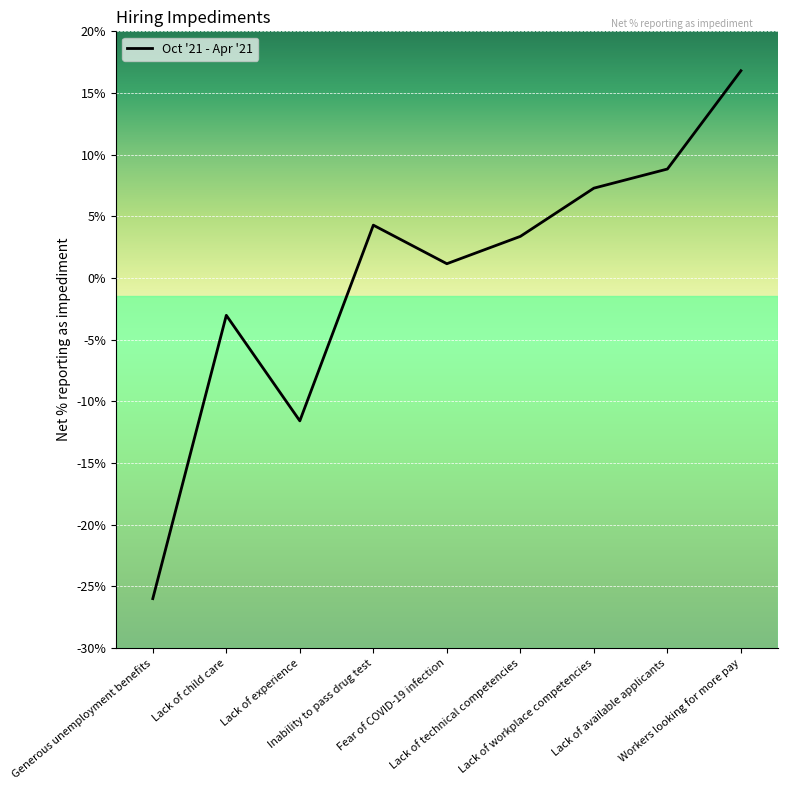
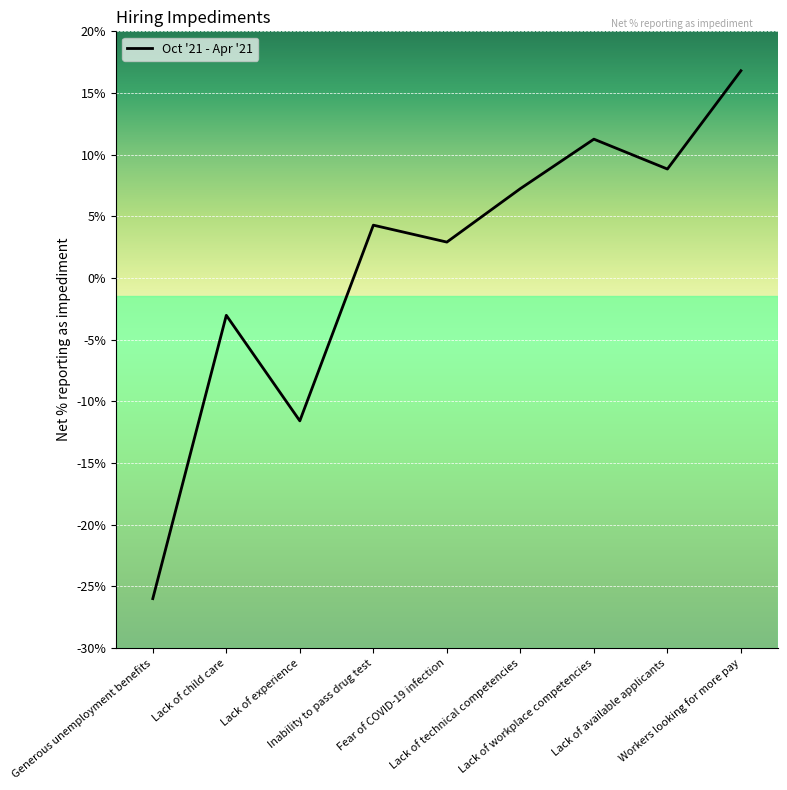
  {
    "Inability to pass drug test": "4.3%",
-   "Fear of COVID-19 infection": "1.2%",
-   "Lack of technical competencies": "3.4%",
-   "Lack of workplace competencies": "7.3%",
+   "Fear of COVID-19 infection": "2.9%",
+   "Lack of technical competencies": "7.2%",
+   "Lack of workplace competencies": "11.3%",
    "Lack of available applicants": "8.8%",
    "Workers looking for more pay": "16.8%"
  }
